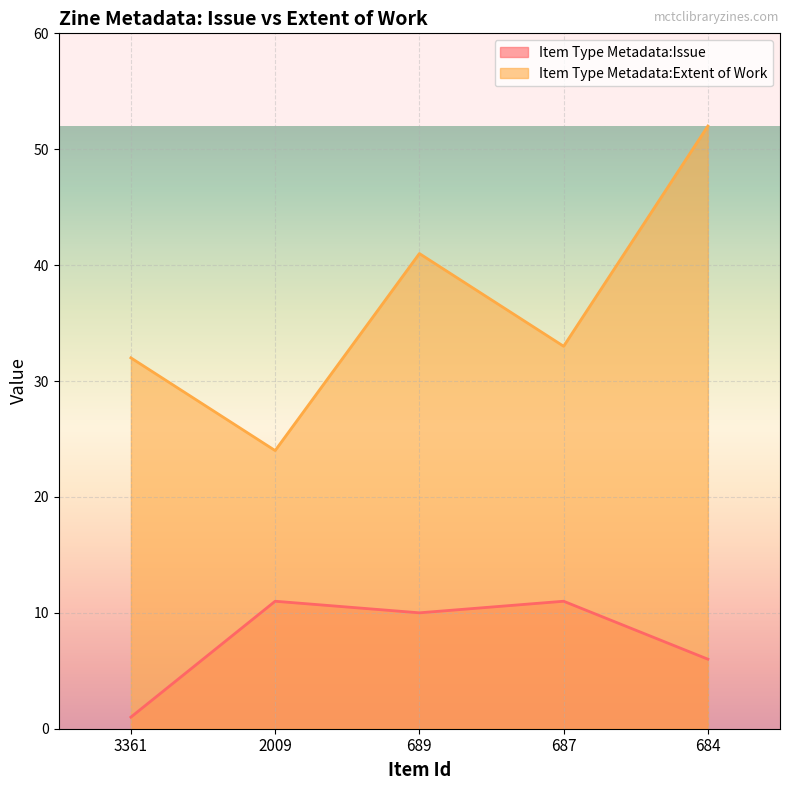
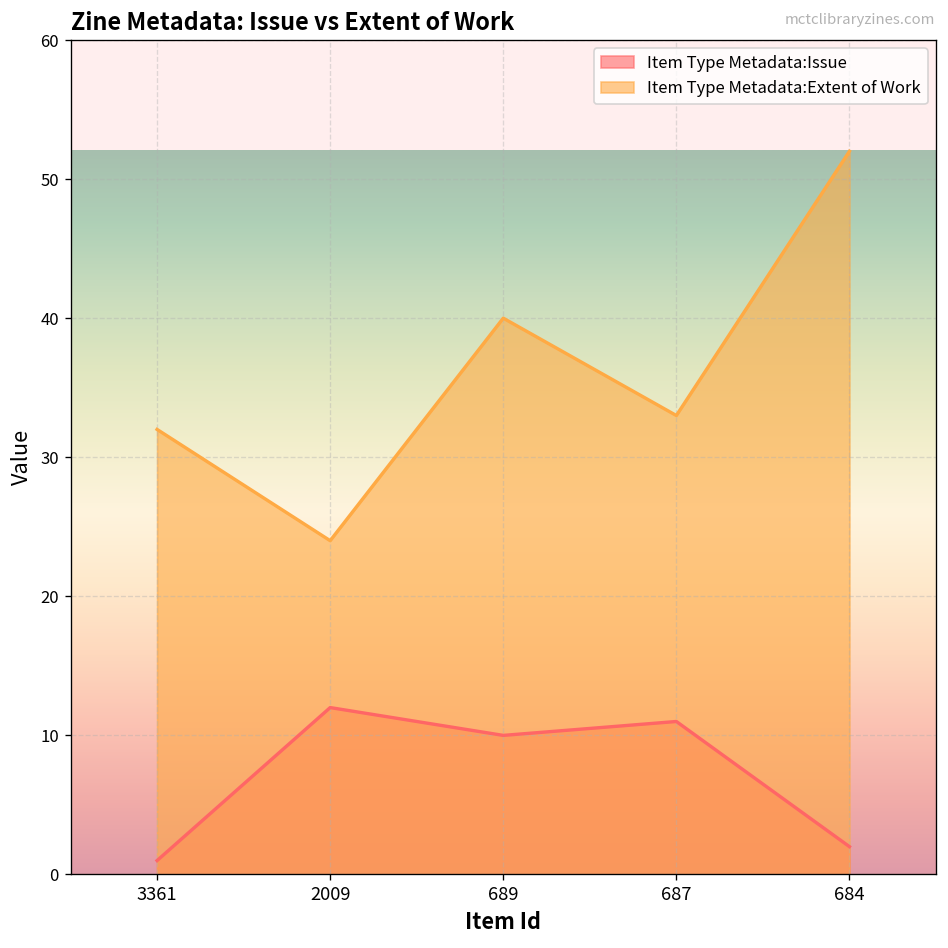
  {
    "Item Type Metadata:Issue": {
      "3361": 1,
-     "2009": 11,
+     "2009": 12,
      "689": 10,
      "687": 11,
-     "684": 6
+     "684": 2
    },
    "Item Type Metadata:Extent of Work": {
      "3361": 32,
      "2009": 24,
-     "689": 41,
+     "689": 40,
      "687": 33,
      "684": 52
    }
  }
